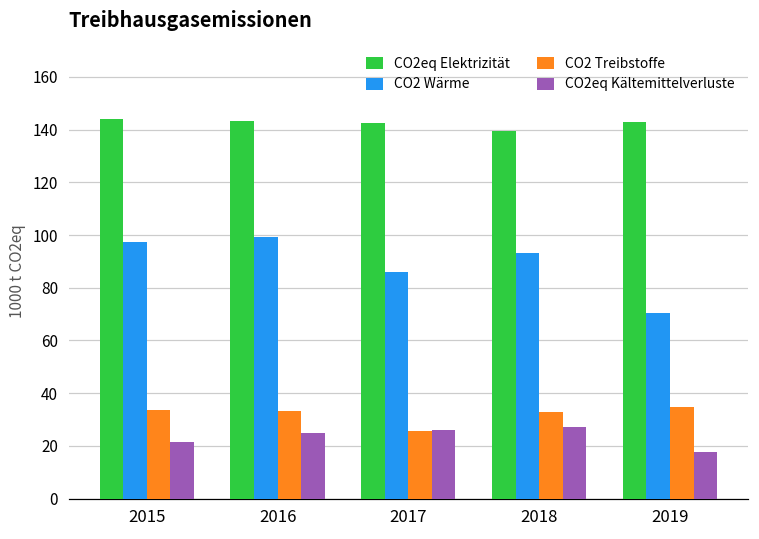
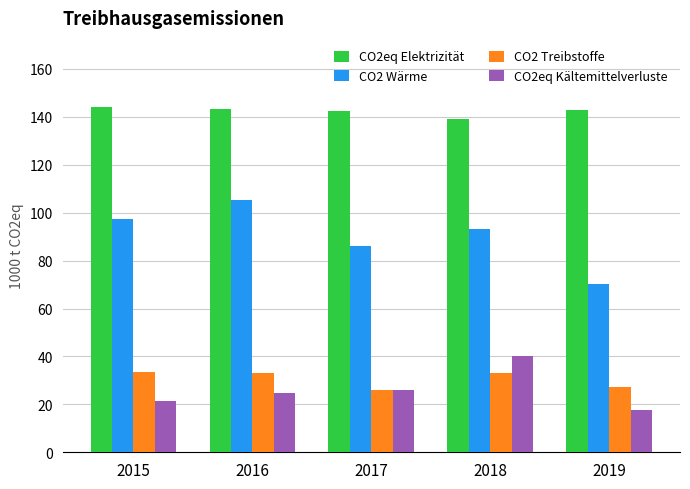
  {
    "CO2eq Elektrizität": {
      "2015": 144,
      "2016": 143,
      "2017": 143,
      "2018": 139,
      "2019": 143
    },
    "CO2 Wärme": {
      "2015": 97,
-     "2016": 99,
+     "2016": 105,
      "2017": 86,
      "2018": 93,
      "2019": 70
    },
    "CO2 Treibstoffe": {
      "2015": 33,
      "2016": 33,
      "2017": 26,
      "2018": 33,
-     "2019": 35
+     "2019": 27
    },
    "CO2eq Kältemittelverluste": {
      "2015": 21,
      "2016": 25,
      "2017": 26,
-     "2018": 27,
+     "2018": 40,
      "2019": 18
    }
  }
